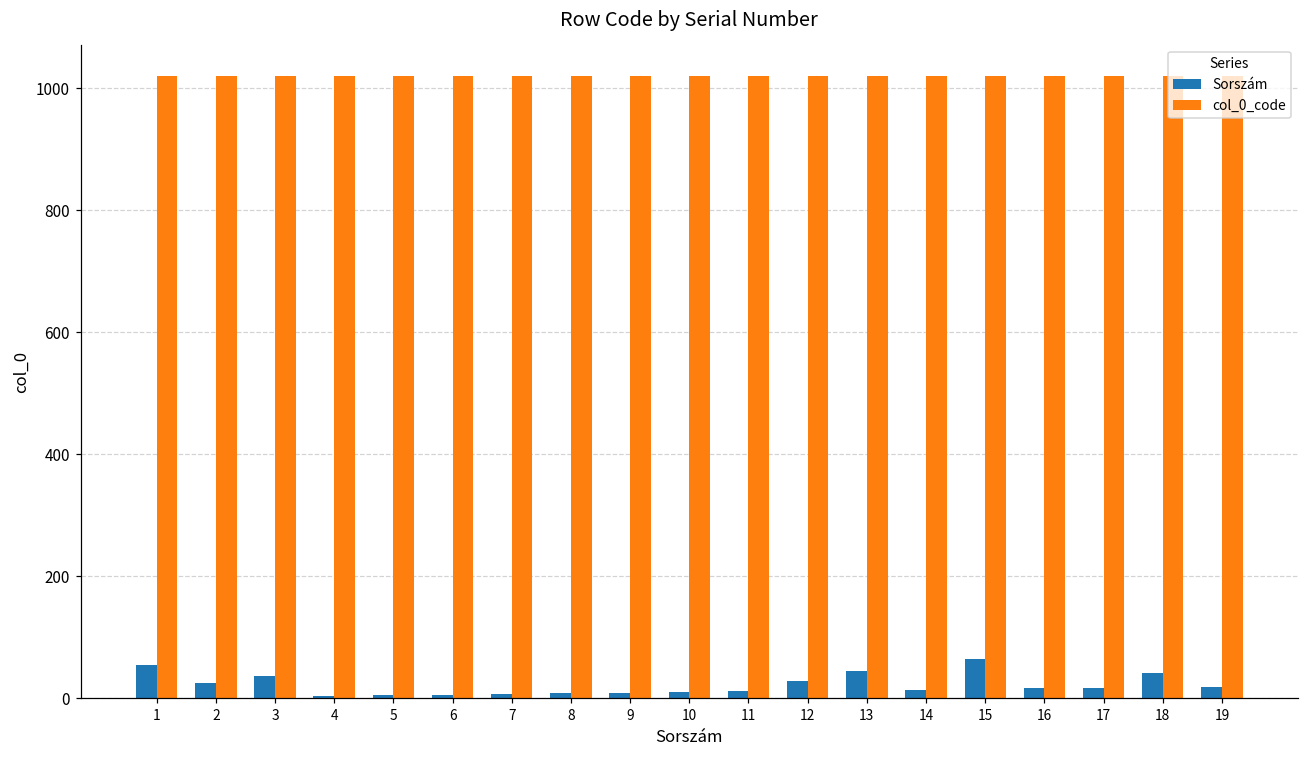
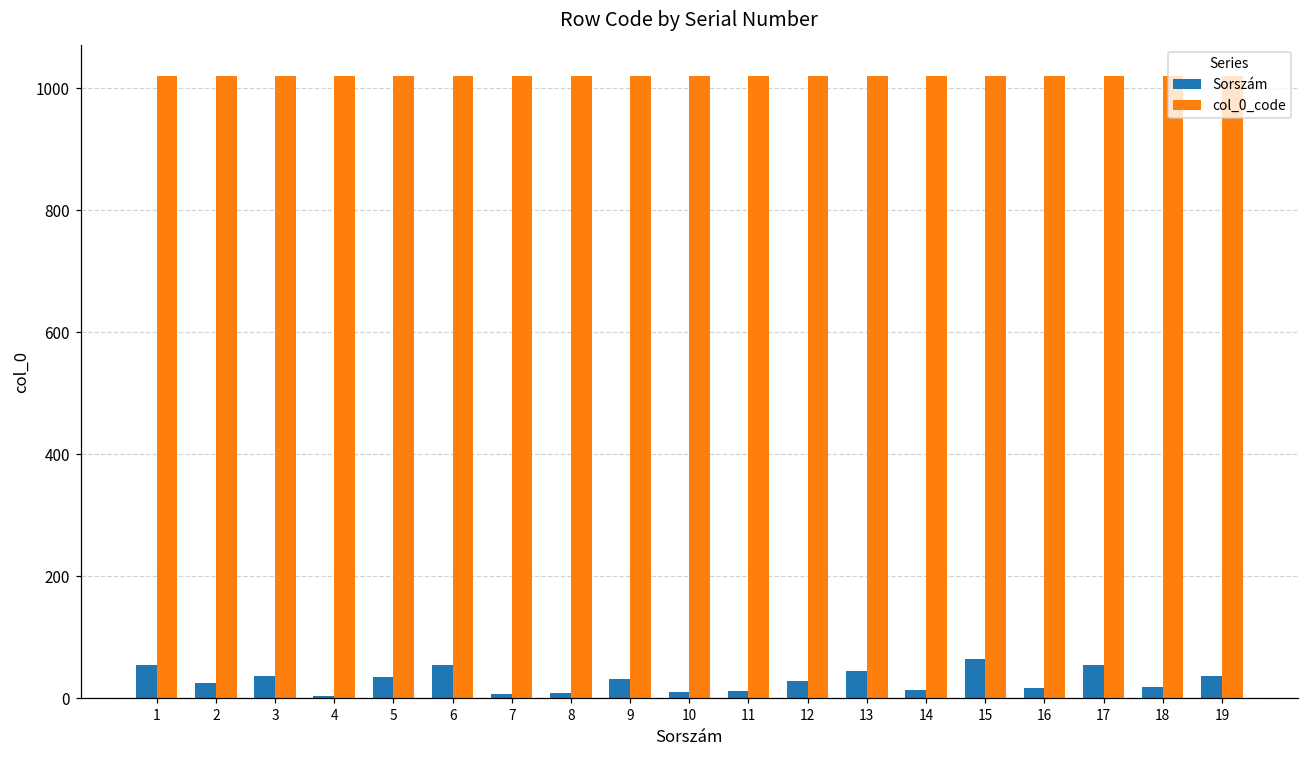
  {
    "Sorszám": {
      "1": 60,
      "2": 30,
      "3": 40,
-     "5": 10,
-     "6": 10,
+     "5": 40,
+     "6": 60,
      "7": 10,
      "8": 10,
-     "9": 10,
+     "9": 30,
      "10": 10,
      "11": 10,
      "12": 30,
      "13": 40,
      "14": 10,
      "15": 60,
      "16": 20,
-     "17": 20,
-     "18": 40,
-     "19": 20
+     "17": 60,
+     "18": 20,
+     "19": 40
    },
    "col_0_code": {
      "1": 1020,
      "2": 1020,
      "3": 1020,
      "4": 1020,
      "5": 1020,
      "6": 1020,
      "7": 1020,
      "8": 1020,
      "9": 1020,
      "10": 1020,
      "11": 1020,
      "12": 1020,
      "13": 1020,
      "14": 1020,
      "15": 1020,
      "16": 1020,
      "17": 1020
    }
  }
